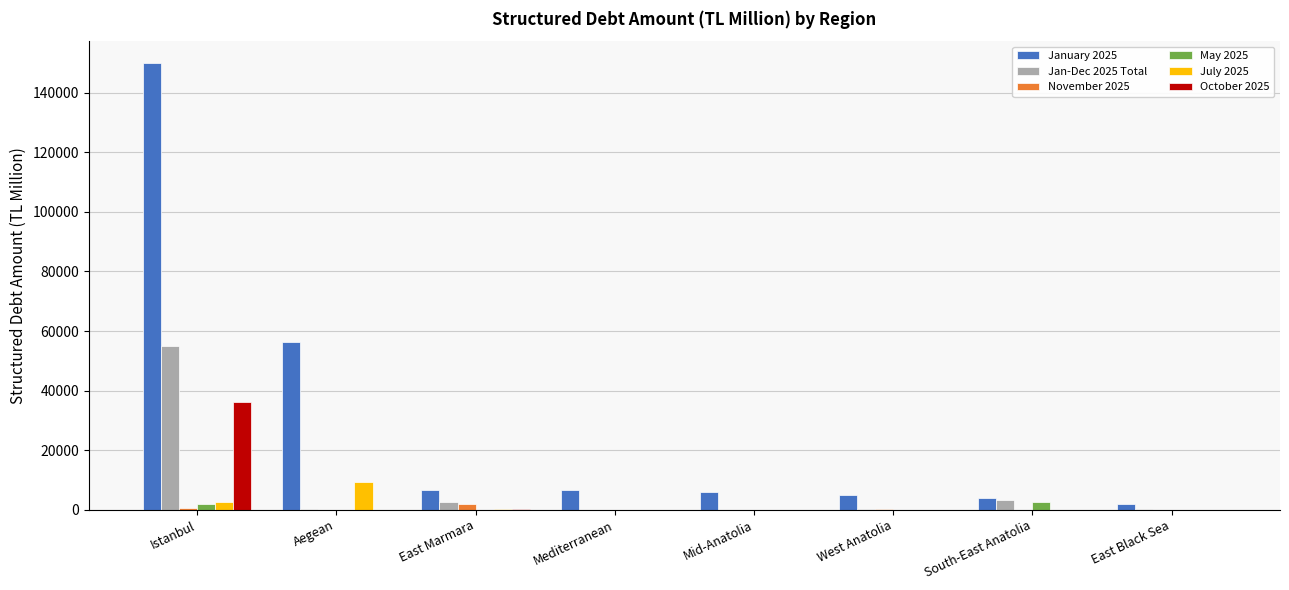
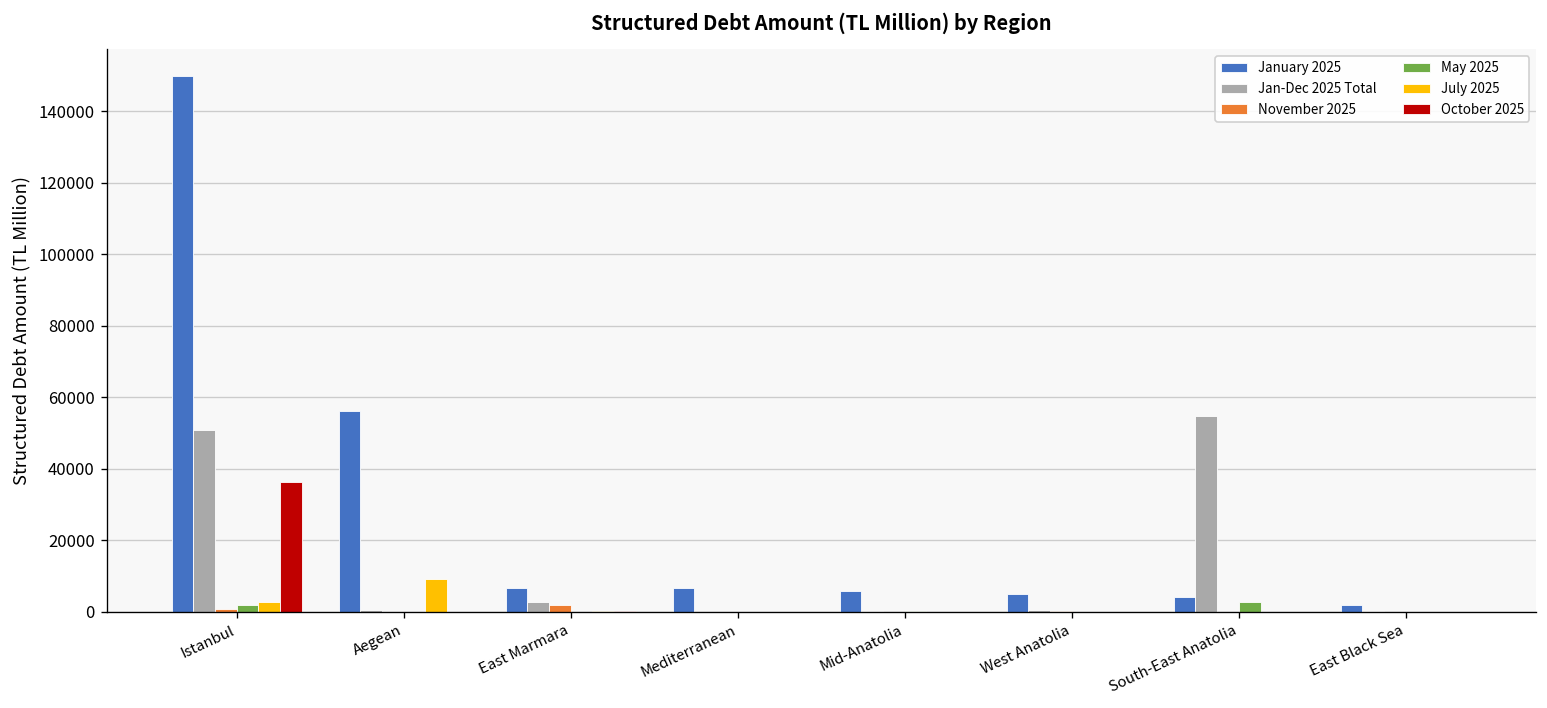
  {
    "January 2025": {
      "Istanbul": 150000,
      "Aegean": 56000,
      "East Marmara": 7000,
      "Mediterranean": 7000,
      "Mid-Anatolia": 6000,
      "West Anatolia": 5000,
      "South-East Anatolia": 4000,
      "East Black Sea": 2000
    },
    "Jan-Dec 2025 Total": {
-     "Istanbul": 55000,
+     "Istanbul": 51000,
      "East Marmara": 3000,
      "Mediterranean": 0,
-     "South-East Anatolia": 3000
+     "South-East Anatolia": 55000
    },
    "November 2025": {
      "Aegean": 0,
      "East Marmara": 2000,
      "Mediterranean": 0,
      "Mid-Anatolia": 0,
      "South-East Anatolia": 0,
      "East Black Sea": 0
    },
    "May 2025": {
      "Istanbul": 2000,
      "Aegean": 0,
      "East Marmara": 0,
      "Mediterranean": 0,
      "West Anatolia": 0,
      "South-East Anatolia": 3000,
      "East Black Sea": 0
    },
    "July 2025": {
      "Istanbul": 3000,
      "Aegean": 9000,
      "Mediterranean": 0,
      "Mid-Anatolia": 0,
      "West Anatolia": 0,
      "South-East Anatolia": 0,
      "East Black Sea": 0
    },
    "October 2025": {
      "Istanbul": 36000,
      "Aegean": 0,
      "Mediterranean": 0,
      "Mid-Anatolia": 0,
      "South-East Anatolia": 0,
      "East Black Sea": 0
    }
  }
